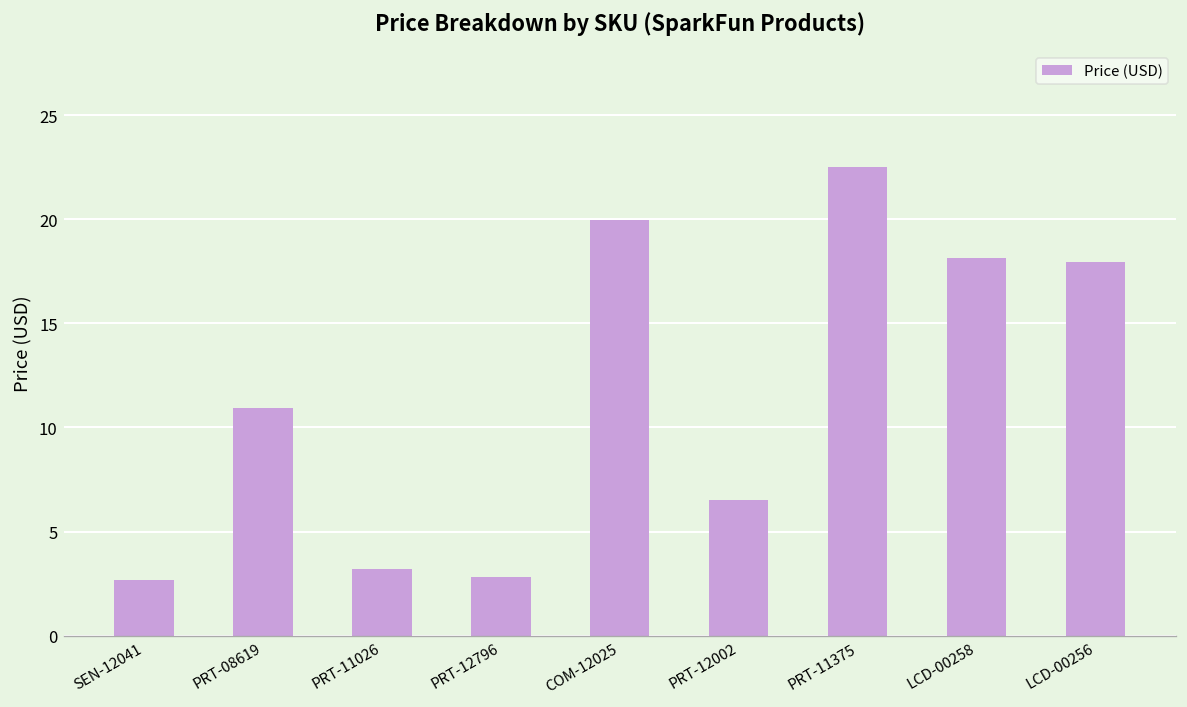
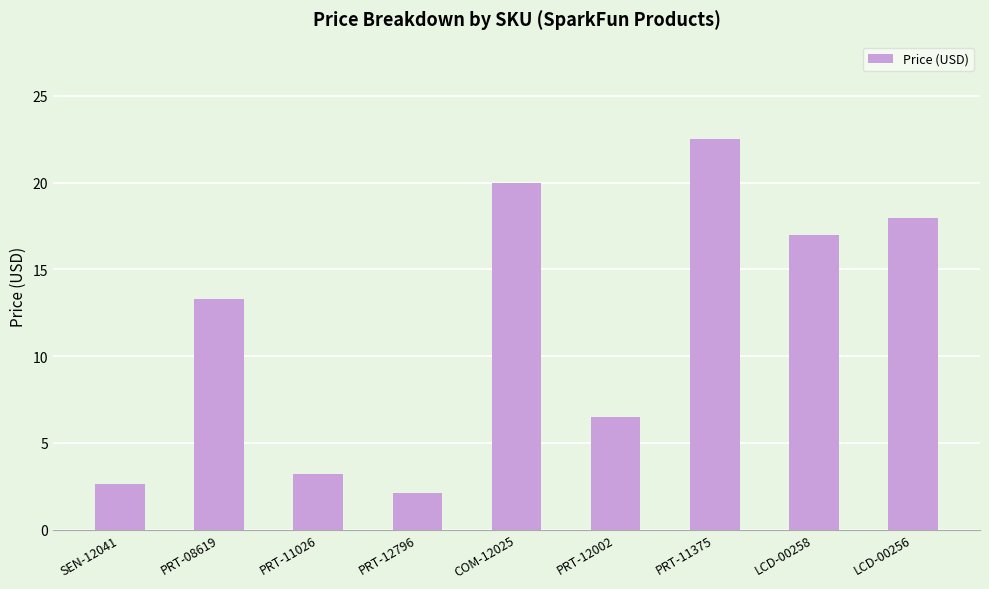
  {
    "SEN-12041": 2.7,
-   "PRT-08619": 11.0,
+   "PRT-08619": 13.3,
    "PRT-11026": 3.2,
-   "PRT-12796": 2.8,
+   "PRT-12796": 2.1,
    "COM-12025": 20.0,
    "PRT-12002": 6.5,
    "PRT-11375": 22.5,
-   "LCD-00258": 18.2,
+   "LCD-00258": 17.0,
    "LCD-00256": 18.0
  }
